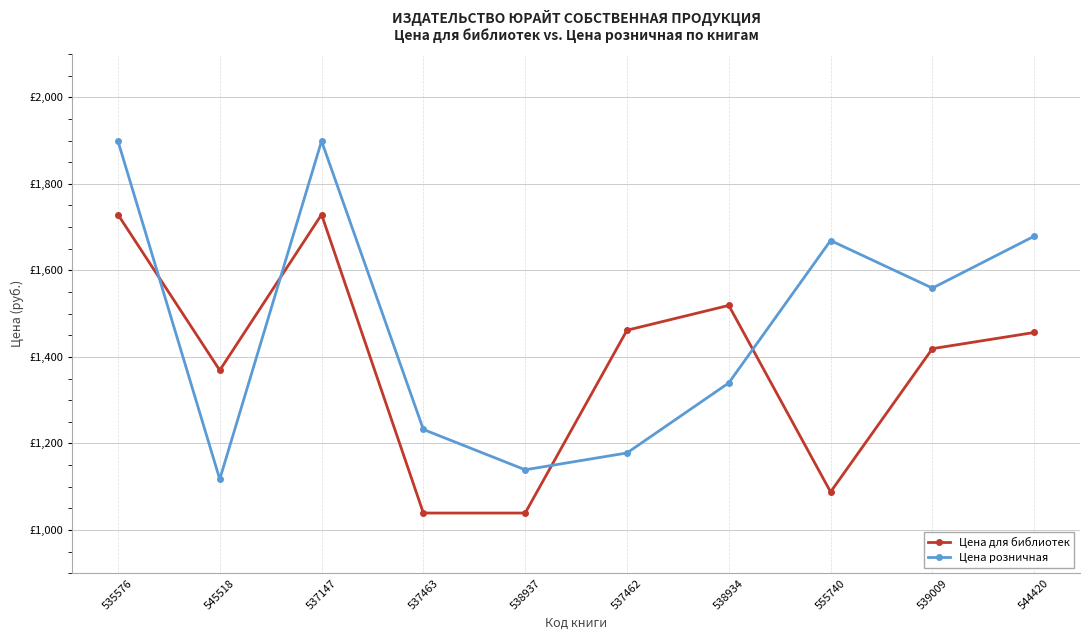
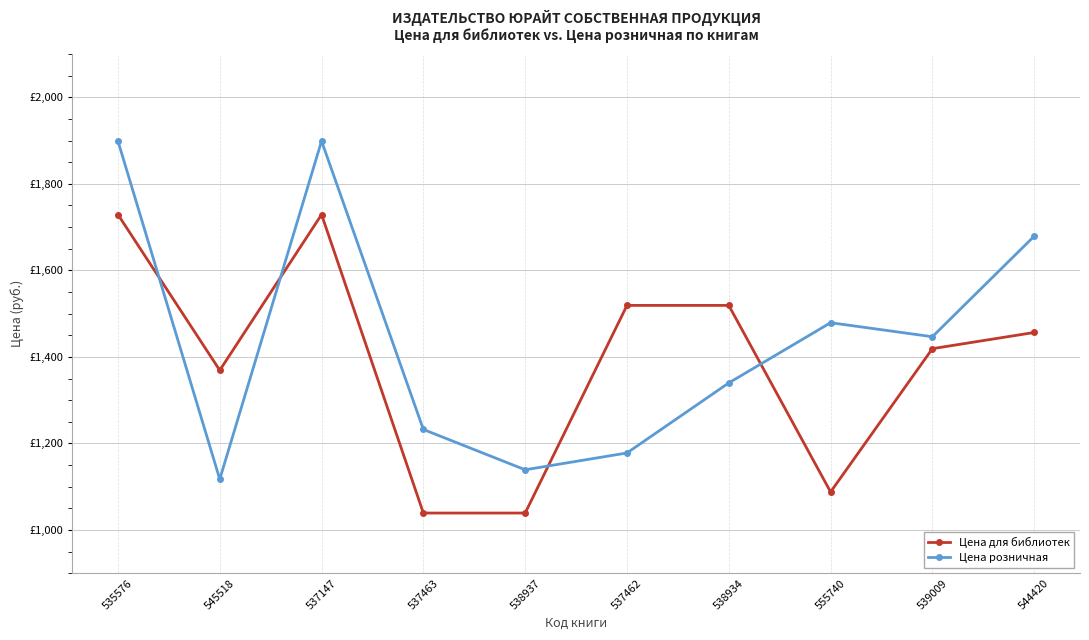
  {
    "Цена для библиотек": {
      "535576": "£1,730",
      "545518": "£1,370",
      "537147": "£1,730",
      "537463": "£1,040",
      "538937": "£1,040",
-     "537462": "£1,460",
+     "537462": "£1,520",
      "538934": "£1,520",
      "555740": "£1,090",
      "539009": "£1,420",
      "544420": "£1,460"
    },
    "Цена розничная": {
      "535576": "£1,900",
      "545518": "£1,120",
      "537147": "£1,900",
      "537463": "£1,230",
      "538937": "£1,140",
      "537462": "£1,180",
      "538934": "£1,340",
-     "555740": "£1,670",
-     "539009": "£1,560",
+     "555740": "£1,480",
+     "539009": "£1,450",
      "544420": "£1,680"
    }
  }
